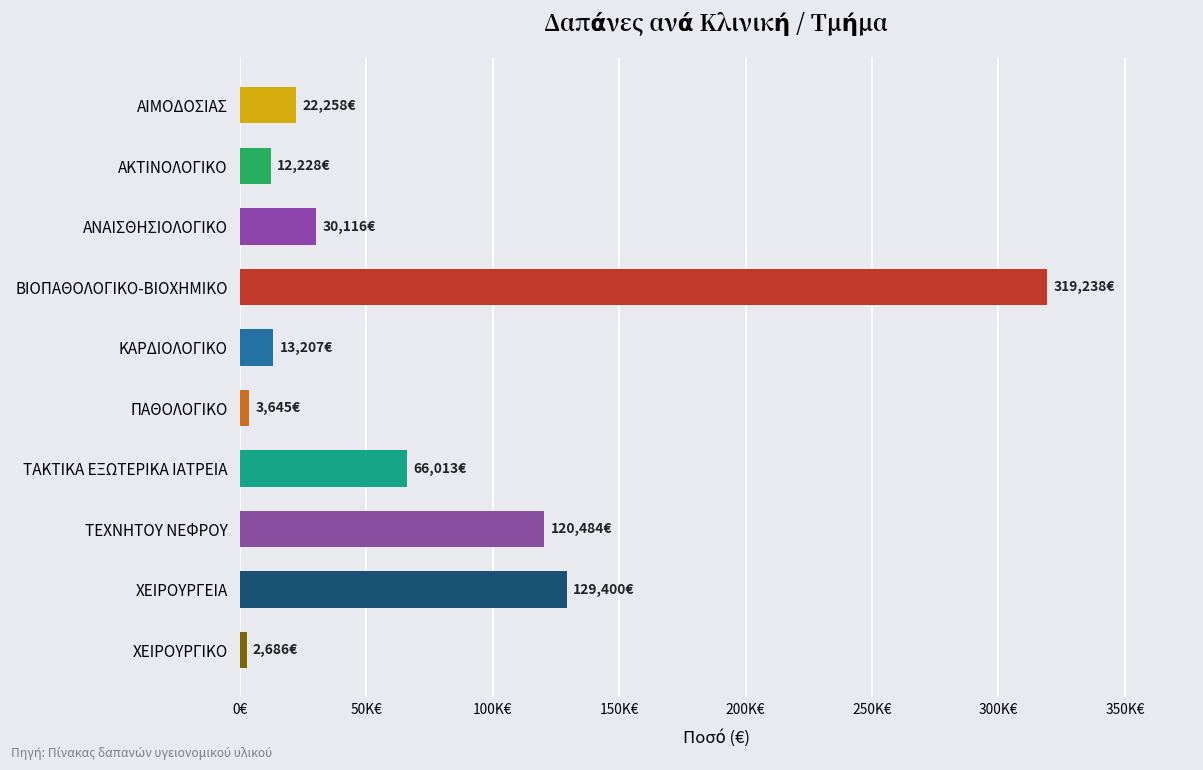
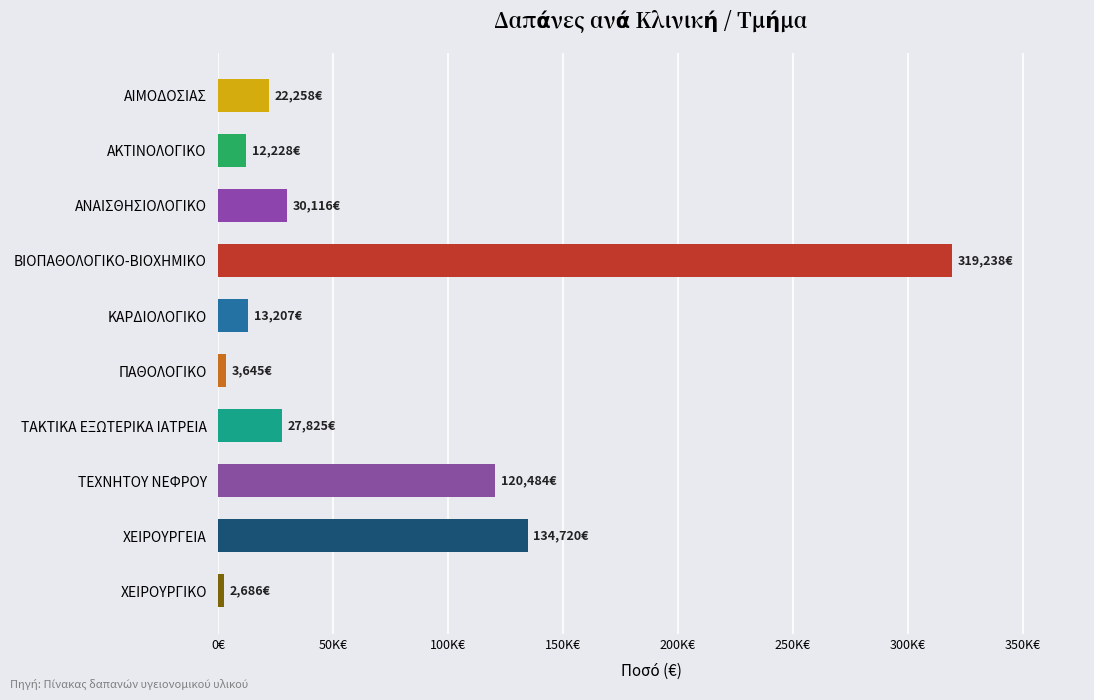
  {
    "ΑΙΜΟΔΟΣΙΑΣ": "22,258€",
    "ΑΚΤΙΝΟΛΟΓΙΚΟ": "12,228€",
    "ΑΝΑΙΣΘΗΣΙΟΛΟΓΙΚΟ": "30,116€",
    "ΒΙΟΠΑΘΟΛΟΓΙΚΟ-ΒΙΟΧΗΜΙΚΟ": "319,238€",
    "ΚΑΡΔΙΟΛΟΓΙΚΟ": "13,207€",
    "ΠΑΘΟΛΟΓΙΚΟ": "3,645€",
-   "ΤΑΚΤΙΚΑ ΕΞΩΤΕΡΙΚΑ ΙΑΤΡΕΙΑ": "66,013€",
+   "ΤΑΚΤΙΚΑ ΕΞΩΤΕΡΙΚΑ ΙΑΤΡΕΙΑ": "27,825€",
    "ΤΕΧΝΗΤΟΥ ΝΕΦΡΟΥ": "120,484€",
-   "ΧΕΙΡΟΥΡΓΕΙΑ": "129,400€",
+   "ΧΕΙΡΟΥΡΓΕΙΑ": "134,720€",
    "ΧΕΙΡΟΥΡΓΙΚΟ": "2,686€"
  }
